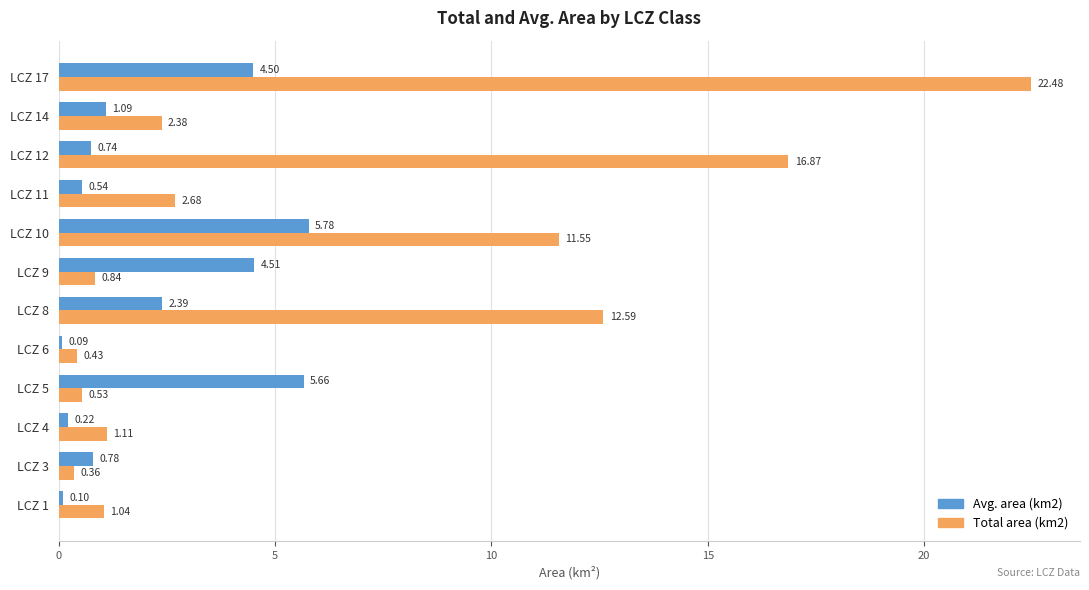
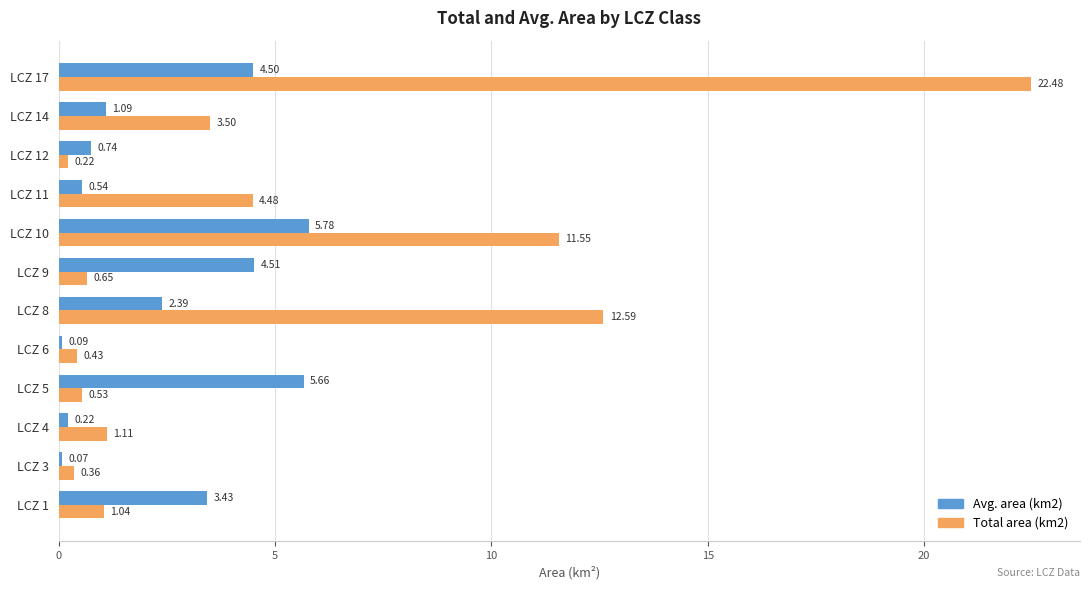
  {
    "Avg. area (km2)": {
      "LCZ 17": 4.50,
      "LCZ 14": 1.09,
      "LCZ 12": 0.74,
      "LCZ 11": 0.54,
      "LCZ 10": 5.78,
      "LCZ 9": 4.51,
      "LCZ 8": 2.39,
      "LCZ 6": 0.09,
      "LCZ 5": 5.66,
      "LCZ 4": 0.22,
-     "LCZ 3": 0.78,
-     "LCZ 1": 0.10
+     "LCZ 3": 0.07,
+     "LCZ 1": 3.43
    },
    "Total area (km2)": {
      "LCZ 17": 22.48,
-     "LCZ 14": 2.38,
-     "LCZ 12": 16.87,
-     "LCZ 11": 2.68,
+     "LCZ 14": 3.50,
+     "LCZ 12": 0.22,
+     "LCZ 11": 4.48,
      "LCZ 10": 11.55,
-     "LCZ 9": 0.84,
+     "LCZ 9": 0.65,
      "LCZ 8": 12.59,
      "LCZ 6": 0.43,
      "LCZ 5": 0.53,
      "LCZ 4": 1.11,
      "LCZ 3": 0.36,
      "LCZ 1": 1.04
    }
  }
